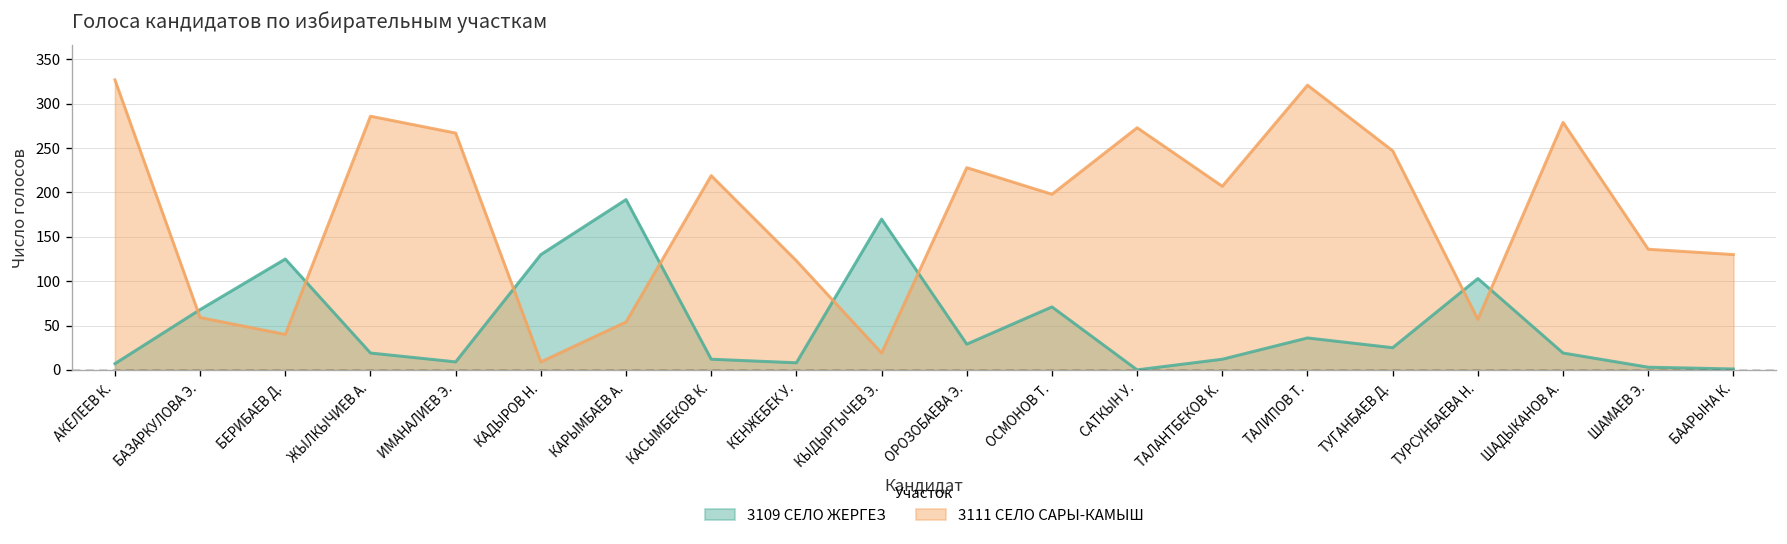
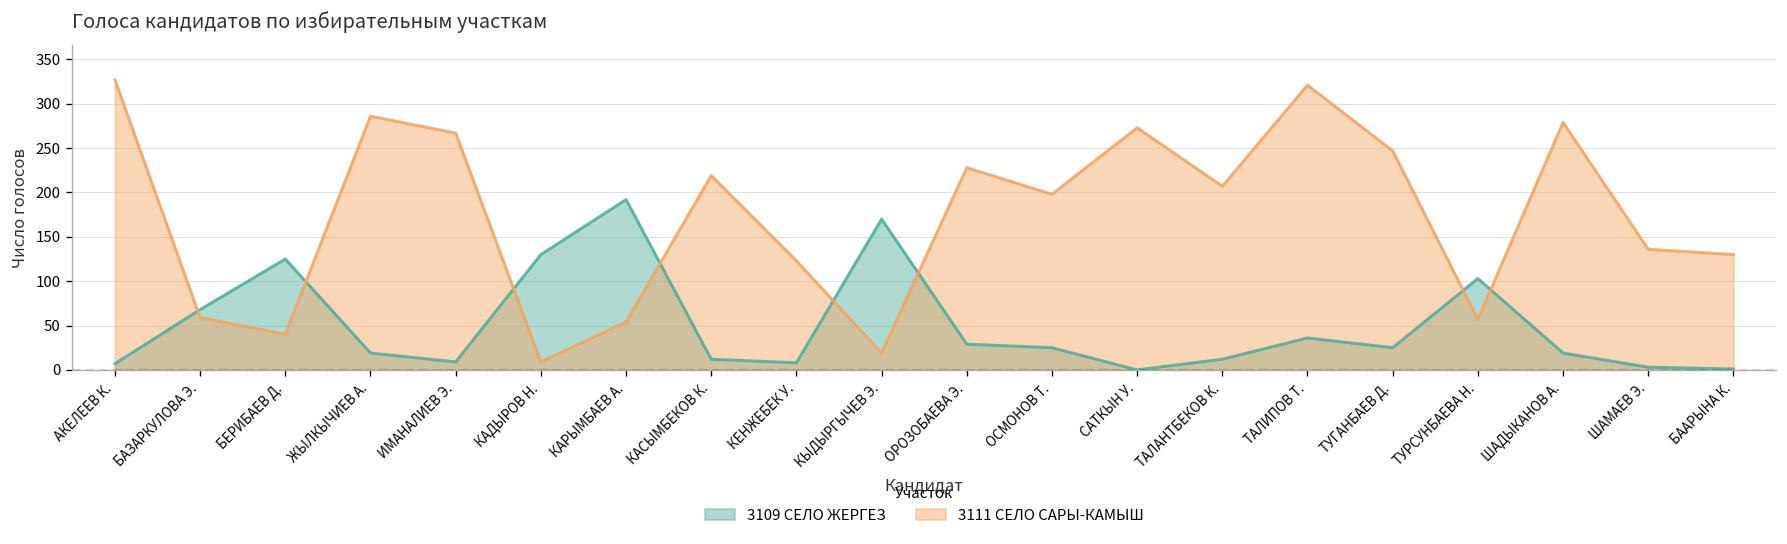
  {
    "3109 СЕЛО ЖЕРГЕЗ": {
      "АКЕЛЕЕВ К.": 10,
      "БАЗАРКУЛОВА Э.": 70,
      "БЕРИБАЕВ Д.": 130,
      "ЖЫЛКЫЧИЕВ А.": 20,
      "ИМАНАЛИЕВ Э.": 10,
      "КАДЫРОВ Н.": 130,
      "КАРЫМБАЕВ А.": 190,
      "КАСЫМБЕКОВ К.": 10,
      "КЕНЖЕБЕК У.": 10,
      "КЫДЫРГЫЧЕВ Э.": 170,
      "ОРОЗОБАЕВА Э.": 30,
-     "ОСМОНОВ Т.": 70,
+     "ОСМОНОВ Т.": 30,
      "САТКЫН У.": 0,
      "ТАЛАНТБЕКОВ К.": 10,
      "ТАЛИПОВ Т.": 40,
      "ТУГАНБАЕВ Д.": 30,
      "ТУРСУНБАЕВА Н.": 100,
      "ШАДЫКАНОВ А.": 20,
      "ШАМАЕВ Э.": 0,
      "БААРЫНА К.": 0
    },
    "3111 СЕЛО САРЫ-КАМЫШ": {
      "АКЕЛЕЕВ К.": 330,
      "БАЗАРКУЛОВА Э.": 60,
      "БЕРИБАЕВ Д.": 40,
      "ЖЫЛКЫЧИЕВ А.": 290,
      "ИМАНАЛИЕВ Э.": 270,
      "КАДЫРОВ Н.": 10,
      "КАРЫМБАЕВ А.": 50,
      "КАСЫМБЕКОВ К.": 220,
      "КЕНЖЕБЕК У.": 120,
      "КЫДЫРГЫЧЕВ Э.": 20,
      "ОРОЗОБАЕВА Э.": 230,
      "ОСМОНОВ Т.": 200,
      "САТКЫН У.": 270,
      "ТАЛАНТБЕКОВ К.": 210,
      "ТАЛИПОВ Т.": 320,
      "ТУГАНБАЕВ Д.": 250,
      "ТУРСУНБАЕВА Н.": 60,
      "ШАДЫКАНОВ А.": 280,
      "ШАМАЕВ Э.": 140,
      "БААРЫНА К.": 130
    }
  }
